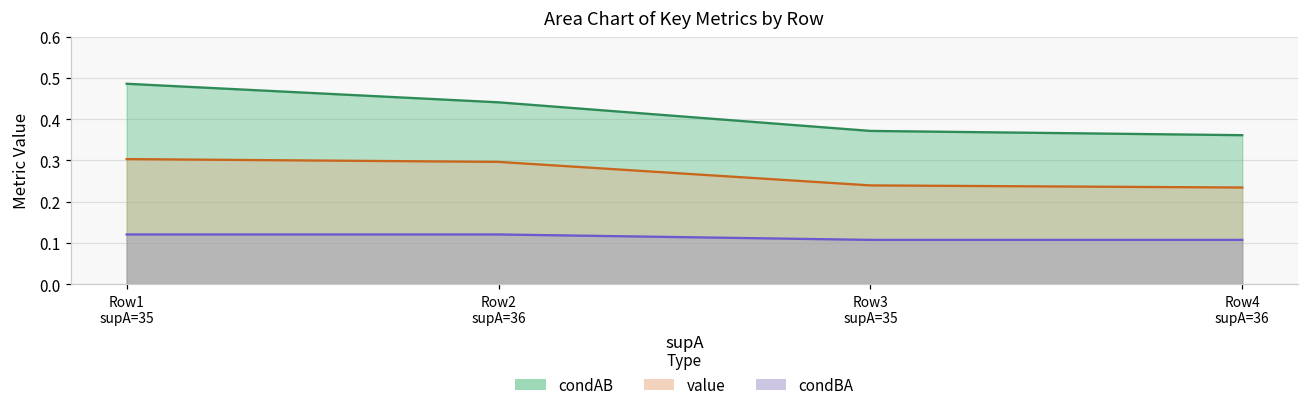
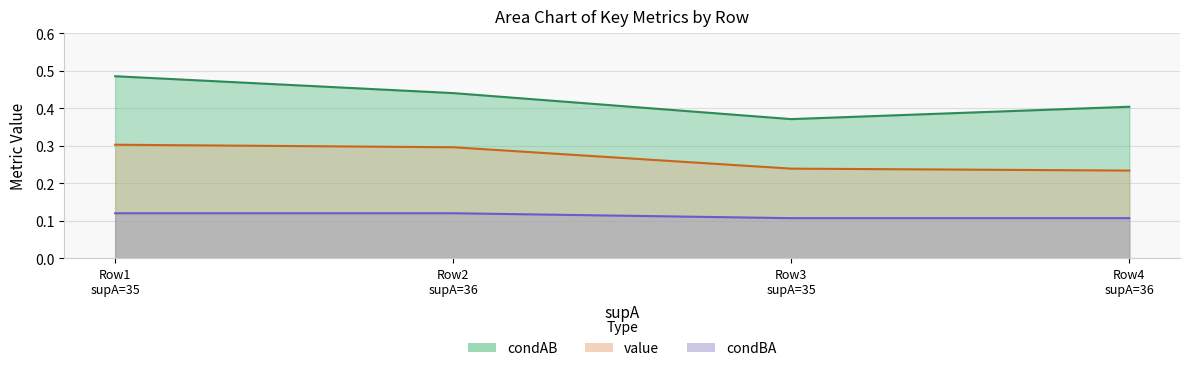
  {
    "condAB": {
      "Row1 supA=35": 0.49,
      "Row2 supA=36": 0.44,
      "Row3 supA=35": 0.37,
-     "Row4 supA=36": 0.36
+     "Row4 supA=36": 0.40
    }
  }
